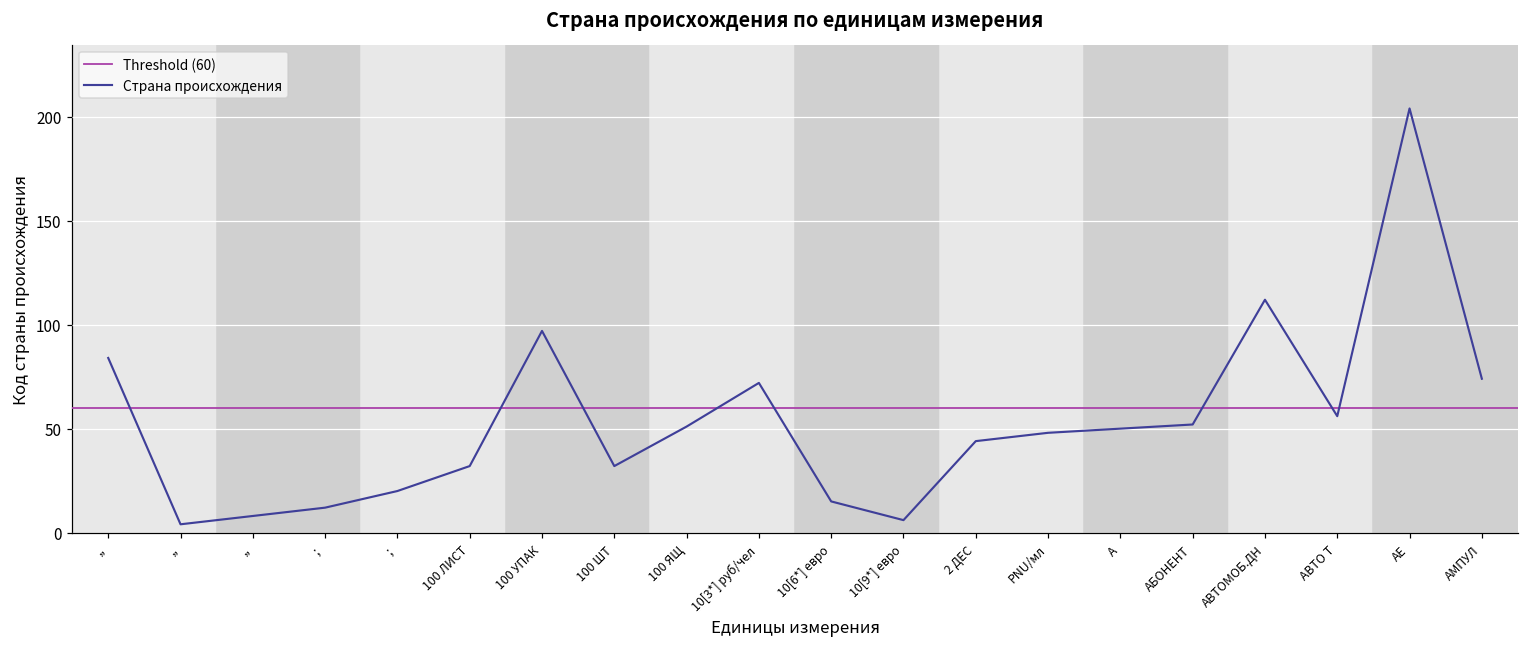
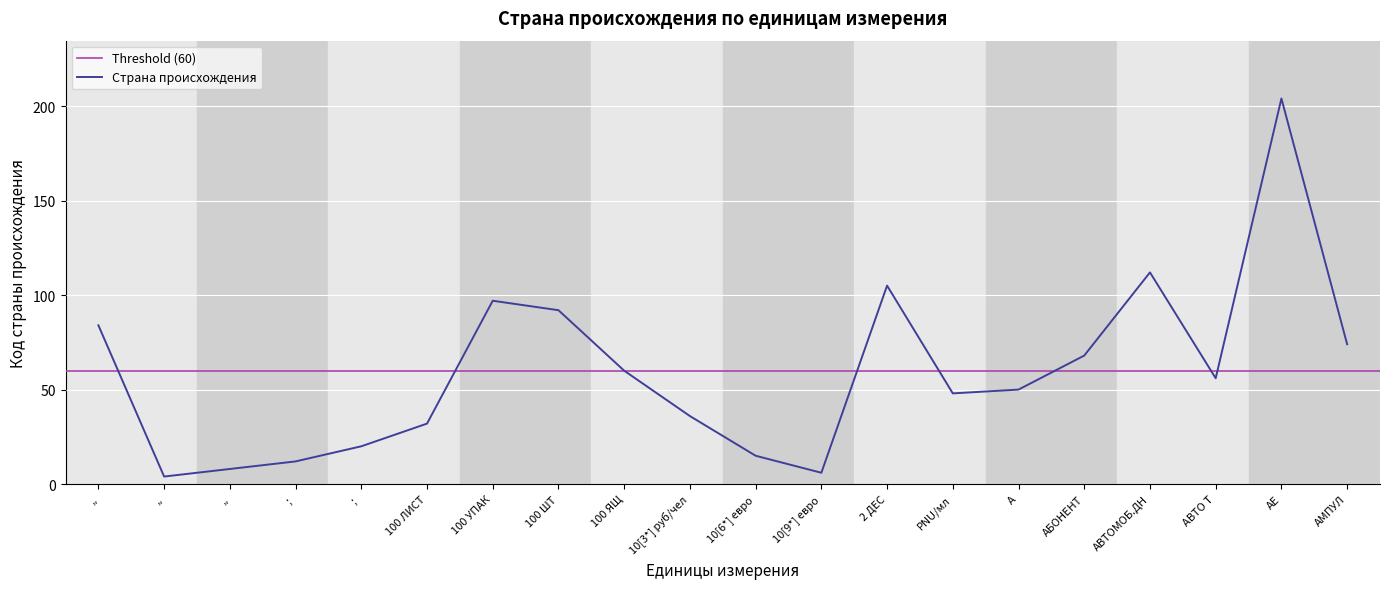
  {
    "100 ЛИСТ": 32,
    "100 УПАК": 97,
-   "100 ШТ": 32,
-   "100 ЯЩ": 51,
-   "10[3*] руб/чел": 72,
+   "100 ШТ": 92,
+   "100 ЯЩ": 60,
+   "10[3*] руб/чел": 36,
    "10[6*] евро": 15,
    "10[9*] евро": 6,
-   "2 ДЕС": 44,
+   "2 ДЕС": 105,
    "PNU/мл": 48,
    "А": 50,
-   "АБОНЕНТ": 52,
+   "АБОНЕНТ": 68,
    "АВТОМОБ.ДН": 112,
    "АВТО Т": 56,
    "АЕ": 204,
    "АМПУЛ": 74
  }
